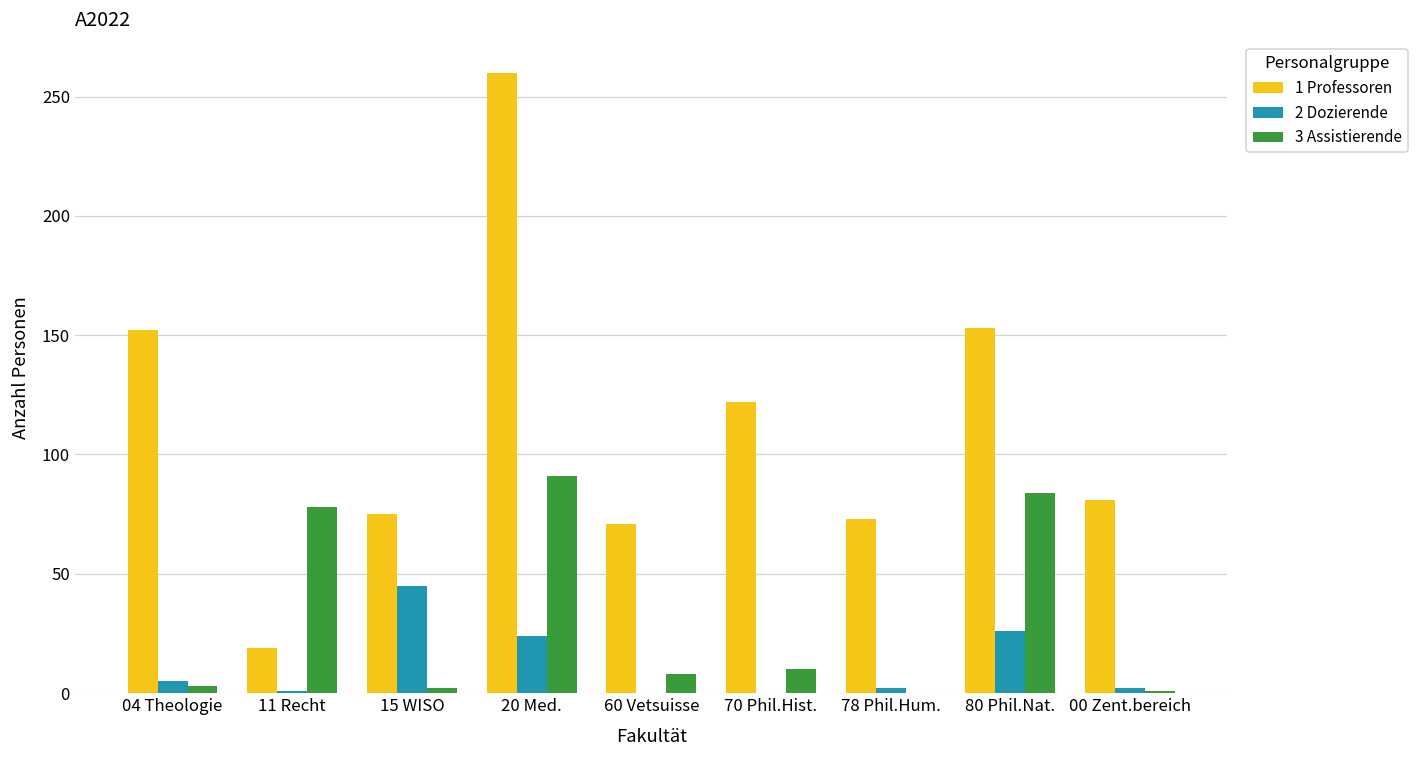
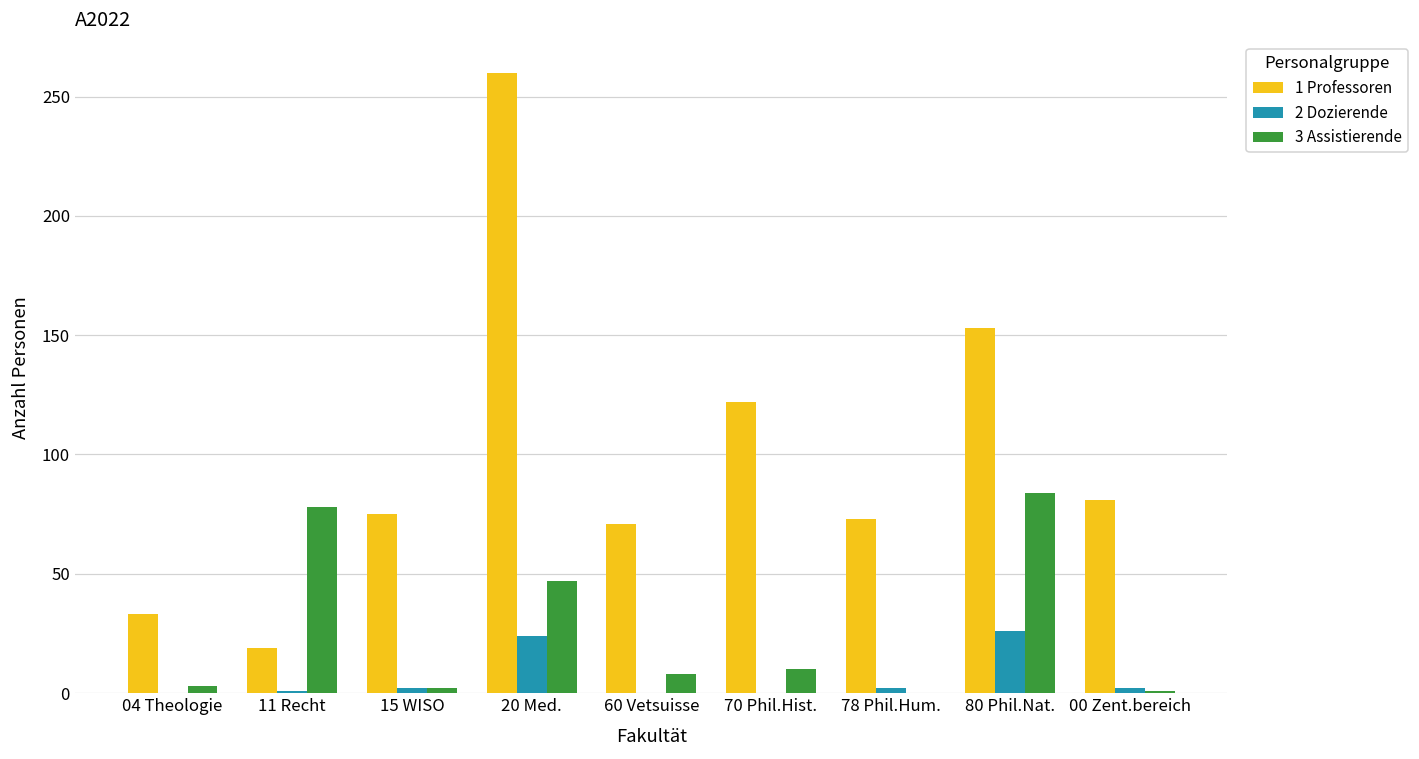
  {
    "1 Professoren": {
-     "04 Theologie": 152,
+     "04 Theologie": 33,
      "11 Recht": 19,
      "15 WISO": 75,
      "20 Med.": 260,
      "60 Vetsuisse": 71,
      "70 Phil.Hist.": 122,
      "78 Phil.Hum.": 73,
      "80 Phil.Nat.": 153,
      "00 Zent.bereich": 81
    },
    "2 Dozierende": {
-     "04 Theologie": 5,
-     "15 WISO": 45,
+     "04 Theologie": 0,
+     "15 WISO": 2,
      "20 Med.": 24,
      "60 Vetsuisse": 0,
      "70 Phil.Hist.": 0,
      "78 Phil.Hum.": 2,
      "80 Phil.Nat.": 26,
      "00 Zent.bereich": 2
    },
    "3 Assistierende": {
      "04 Theologie": 3,
      "11 Recht": 78,
      "15 WISO": 2,
-     "20 Med.": 91,
+     "20 Med.": 47,
      "60 Vetsuisse": 8,
      "70 Phil.Hist.": 10,
      "78 Phil.Hum.": 0,
      "80 Phil.Nat.": 84
    }
  }
